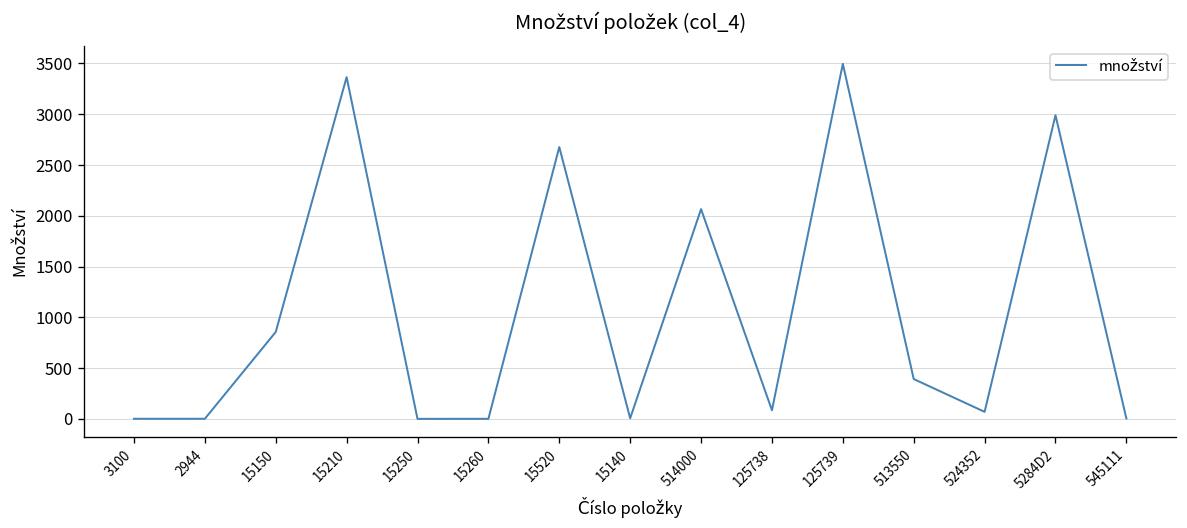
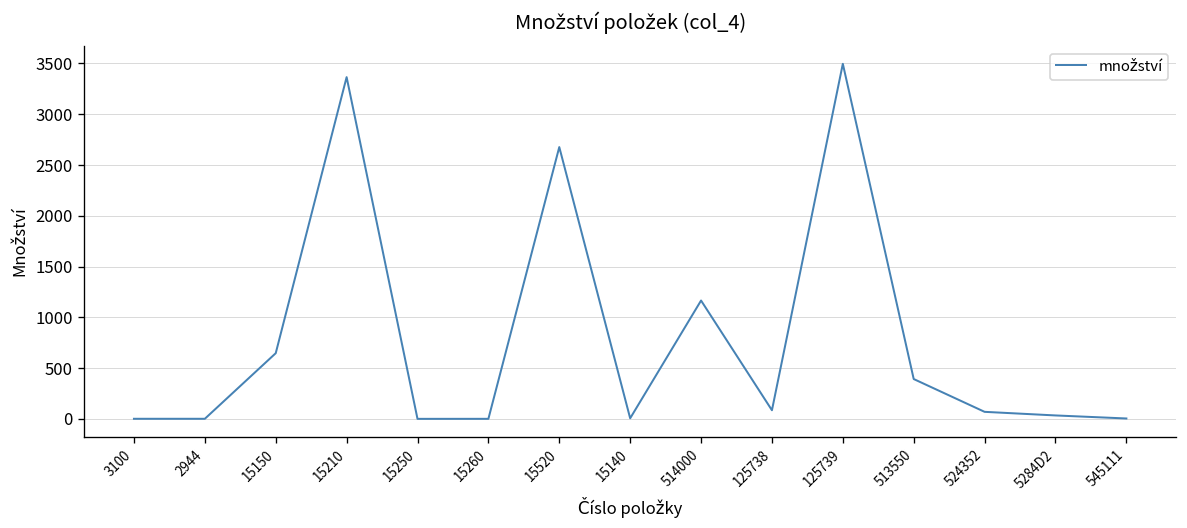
  {
    "3100": 0,
    "2944": 0,
-   "15150": 900,
+   "15150": 600,
    "15210": 3400,
    "15250": 0,
    "15260": 0,
    "15520": 2700,
    "15140": 0,
-   "514000": 2100,
+   "514000": 1200,
    "125738": 100,
    "125739": 3500,
    "513550": 400,
    "524352": 100,
-   "5284D2": 3000,
+   "5284D2": 0,
    "545111": 0
  }
